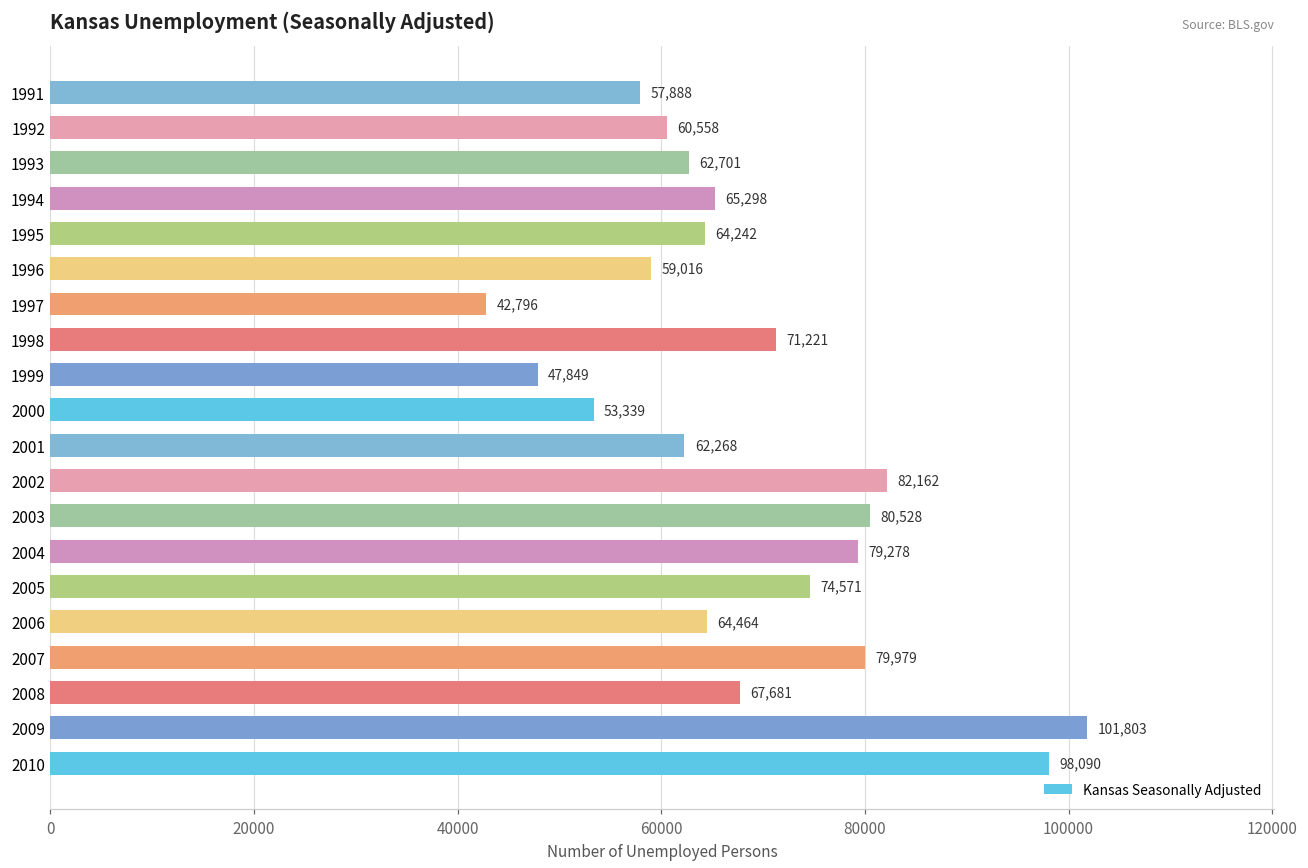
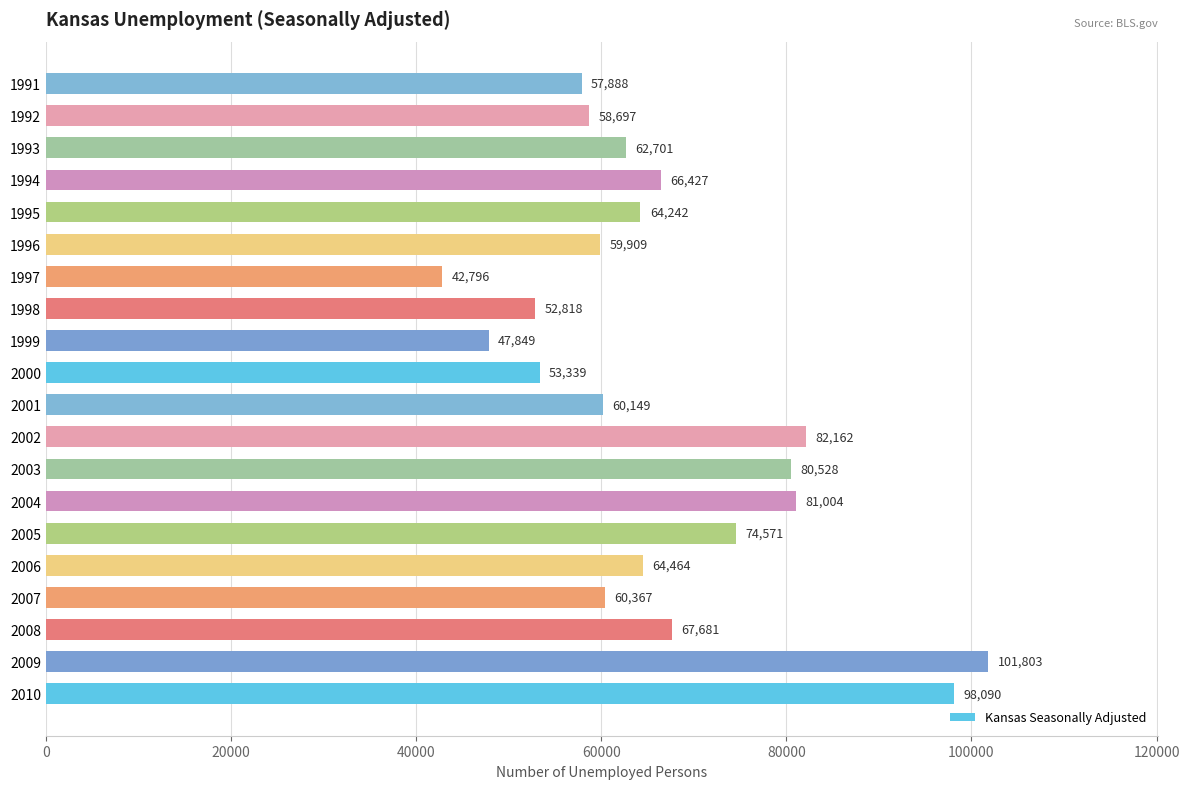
  {
    "1991": "57,888",
-   "1992": "60,558",
+   "1992": "58,697",
    "1993": "62,701",
-   "1994": "65,298",
+   "1994": "66,427",
    "1995": "64,242",
-   "1996": "59,016",
+   "1996": "59,909",
    "1997": "42,796",
-   "1998": "71,221",
+   "1998": "52,818",
    "1999": "47,849",
    "2000": "53,339",
-   "2001": "62,268",
+   "2001": "60,149",
    "2002": "82,162",
    "2003": "80,528",
-   "2004": "79,278",
+   "2004": "81,004",
    "2005": "74,571",
    "2006": "64,464",
-   "2007": "79,979",
+   "2007": "60,367",
    "2008": "67,681",
    "2009": "101,803",
    "2010": "98,090"
  }
